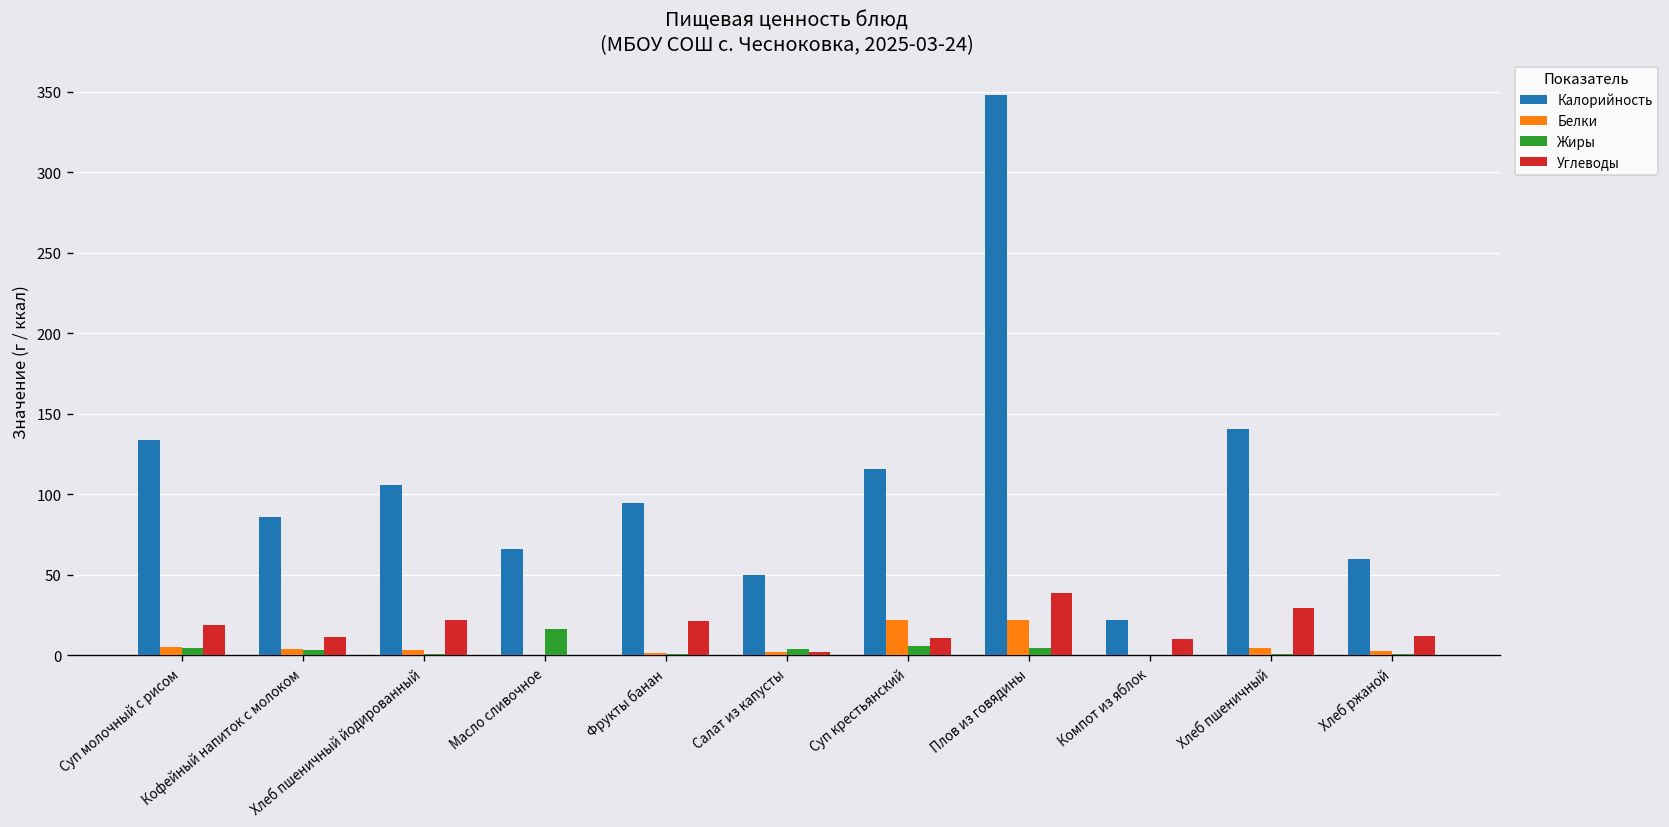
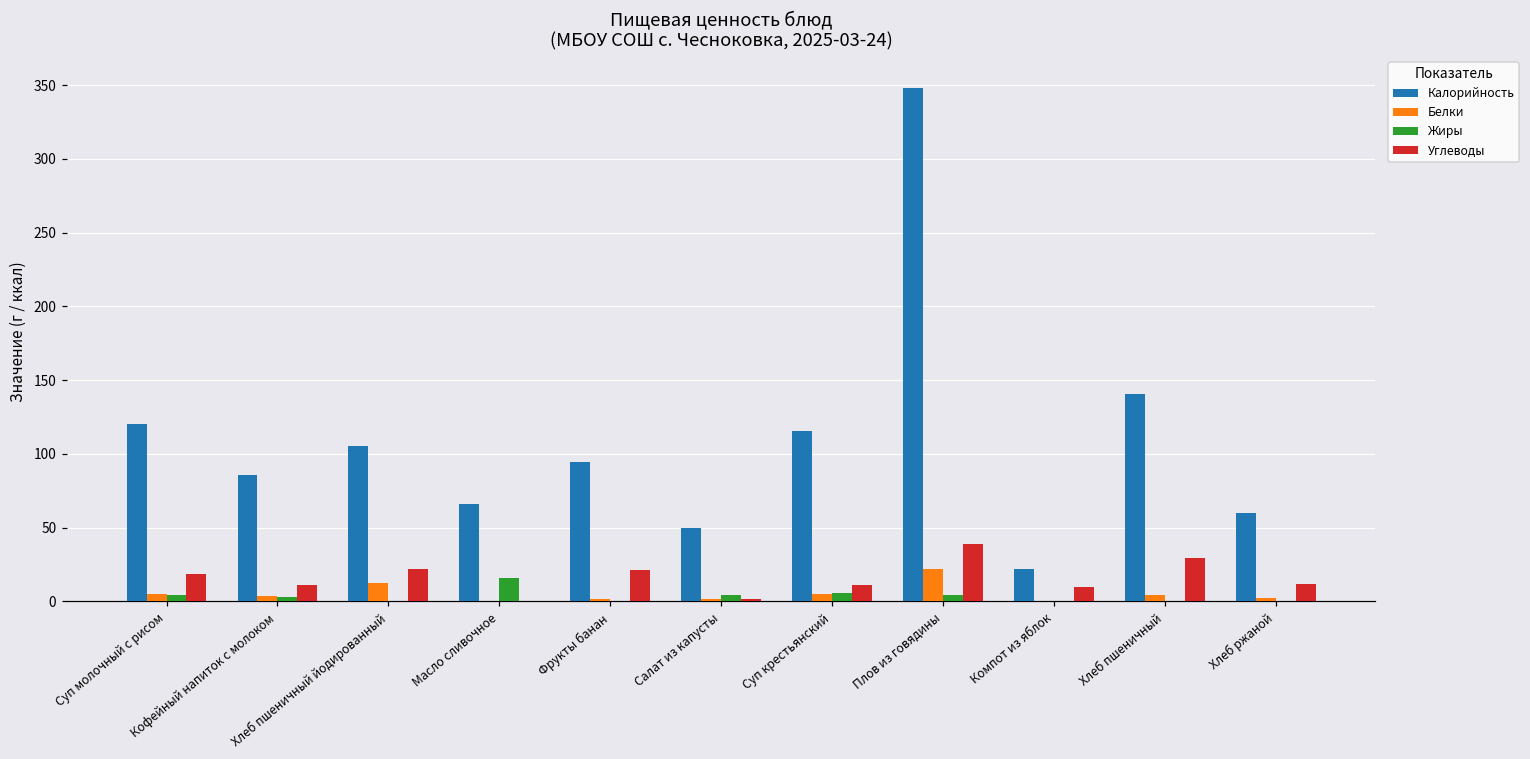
  {
    "Калорийность": {
-     "Суп молочный с рисом": 134,
+     "Суп молочный с рисом": 120,
      "Кофейный напиток с молоком": 86,
      "Хлеб пшеничный йодированный": 106,
      "Масло сливочное": 66,
      "Фрукты банан": 95,
      "Салат из капусты": 50,
      "Суп крестьянский": 116,
      "Плов из говядины": 348,
      "Компот из яблок": 22,
      "Хлеб пшеничный": 141,
      "Хлеб ржаной": 60
    },
    "Белки": {
      "Суп молочный с рисом": 5,
      "Кофейный напиток с молоком": 4,
-     "Хлеб пшеничный йодированный": 3,
-     "Суп крестьянский": 22,
+     "Хлеб пшеничный йодированный": 12,
+     "Суп крестьянский": 5,
      "Плов из говядины": 22,
      "Хлеб пшеничный": 5,
      "Хлеб ржаной": 2
    },
    "Жиры": {
      "Суп молочный с рисом": 5,
      "Кофейный напиток с молоком": 3,
      "Масло сливочное": 16,
      "Салат из капусты": 4,
      "Суп крестьянский": 6,
      "Плов из говядины": 5
    },
    "Углеводы": {
      "Суп молочный с рисом": 18,
      "Кофейный напиток с молоком": 11,
      "Хлеб пшеничный йодированный": 22,
      "Фрукты банан": 21,
      "Суп крестьянский": 11,
      "Плов из говядины": 39,
      "Компот из яблок": 10,
      "Хлеб пшеничный": 30,
      "Хлеб ржаной": 12
    }
  }
